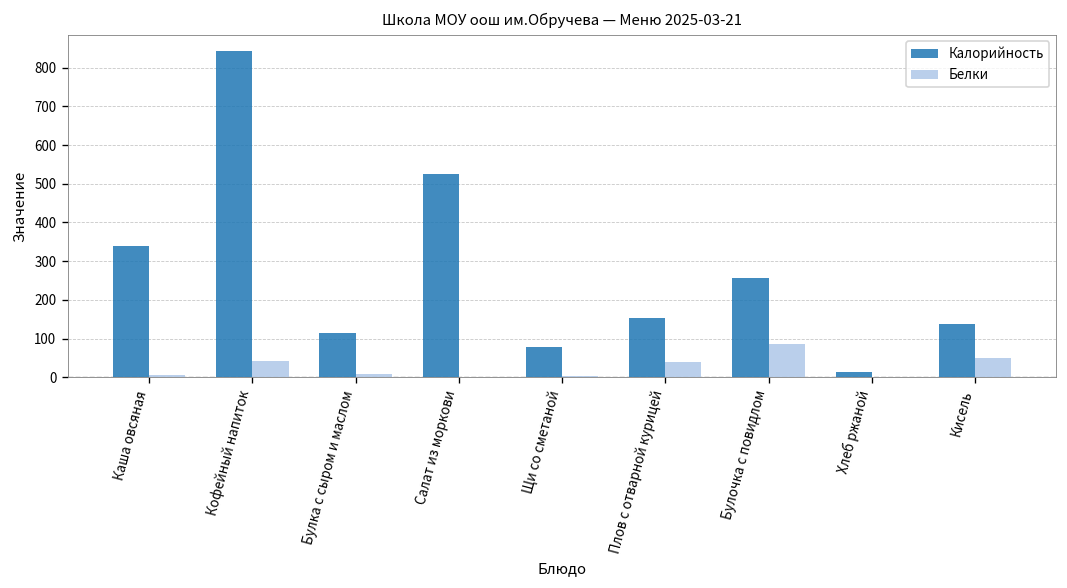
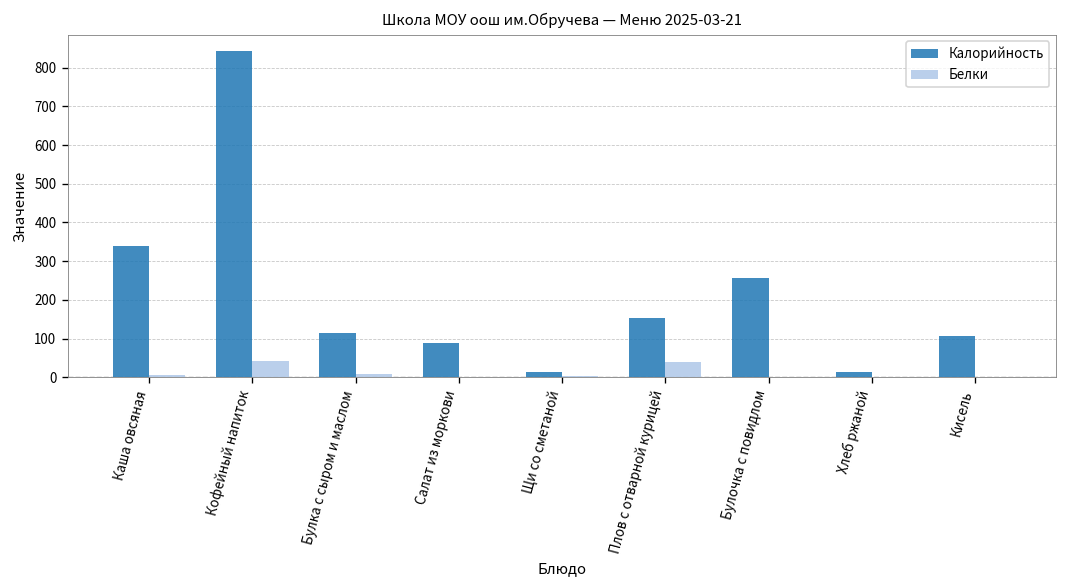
  {
    "Калорийность": {
      "Каша овсяная": 340,
      "Кофейный напиток": 840,
      "Булка с сыром и маслом": 110,
-     "Салат из моркови": 520,
-     "Щи со сметаной": 80,
+     "Салат из моркови": 90,
+     "Щи со сметаной": 10,
      "Плов с отварной курицей": 150,
      "Булочка с повидлом": 260,
      "Хлеб ржаной": 10,
-     "Кисель": 140
+     "Кисель": 110
    },
    "Белки": {
      "Кофейный напиток": 40,
      "Булка с сыром и маслом": 10,
      "Плов с отварной курицей": 40,
-     "Булочка с повидлом": 90,
-     "Кисель": 50
+     "Булочка с повидлом": 0,
+     "Кисель": 0
    }
  }
